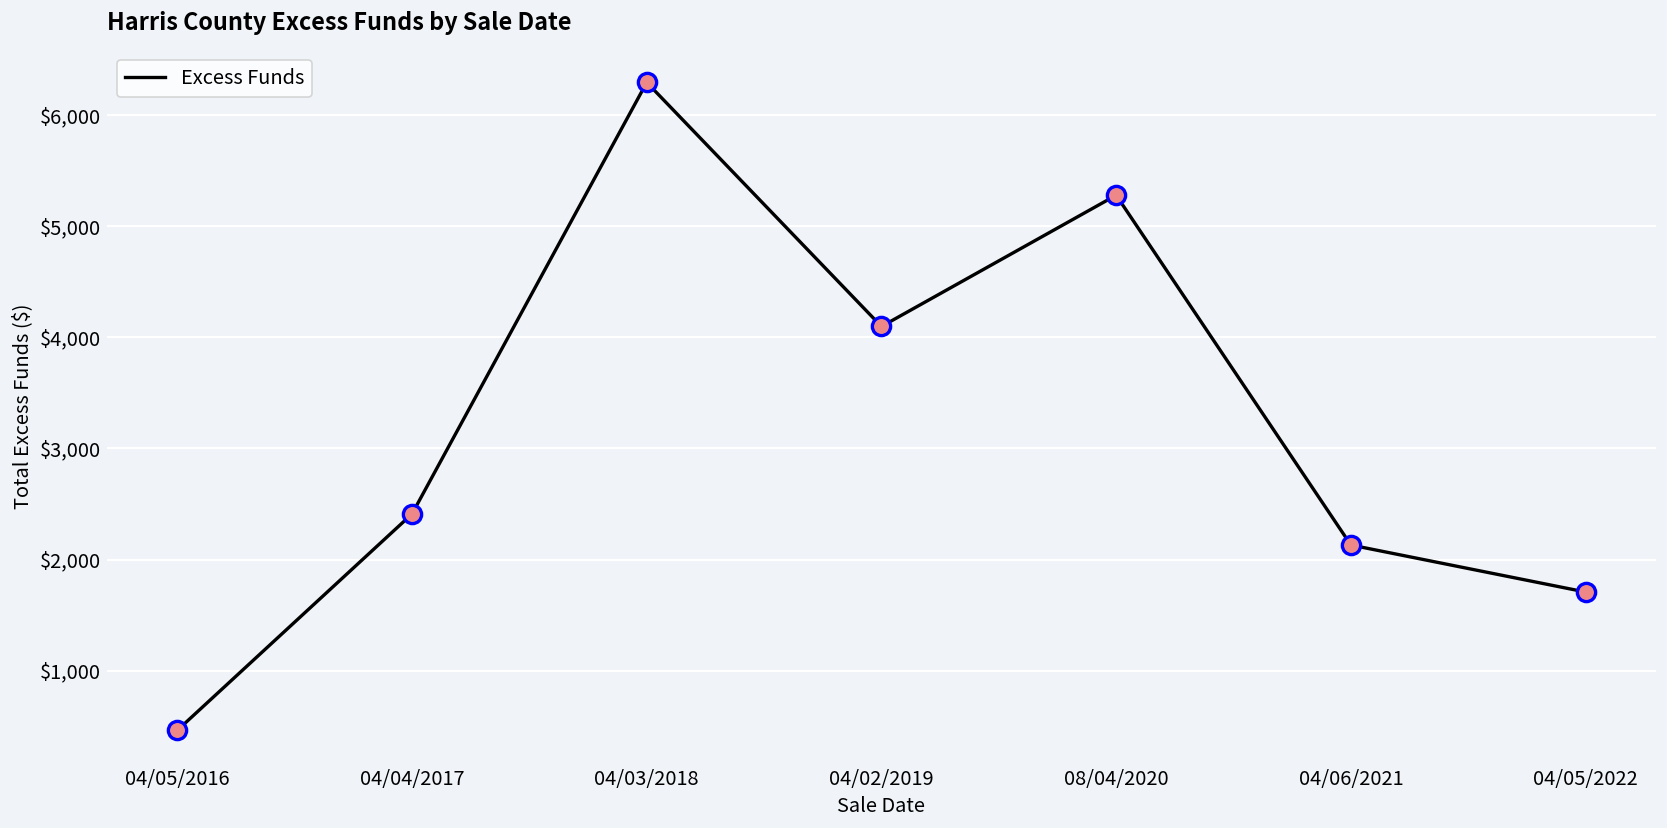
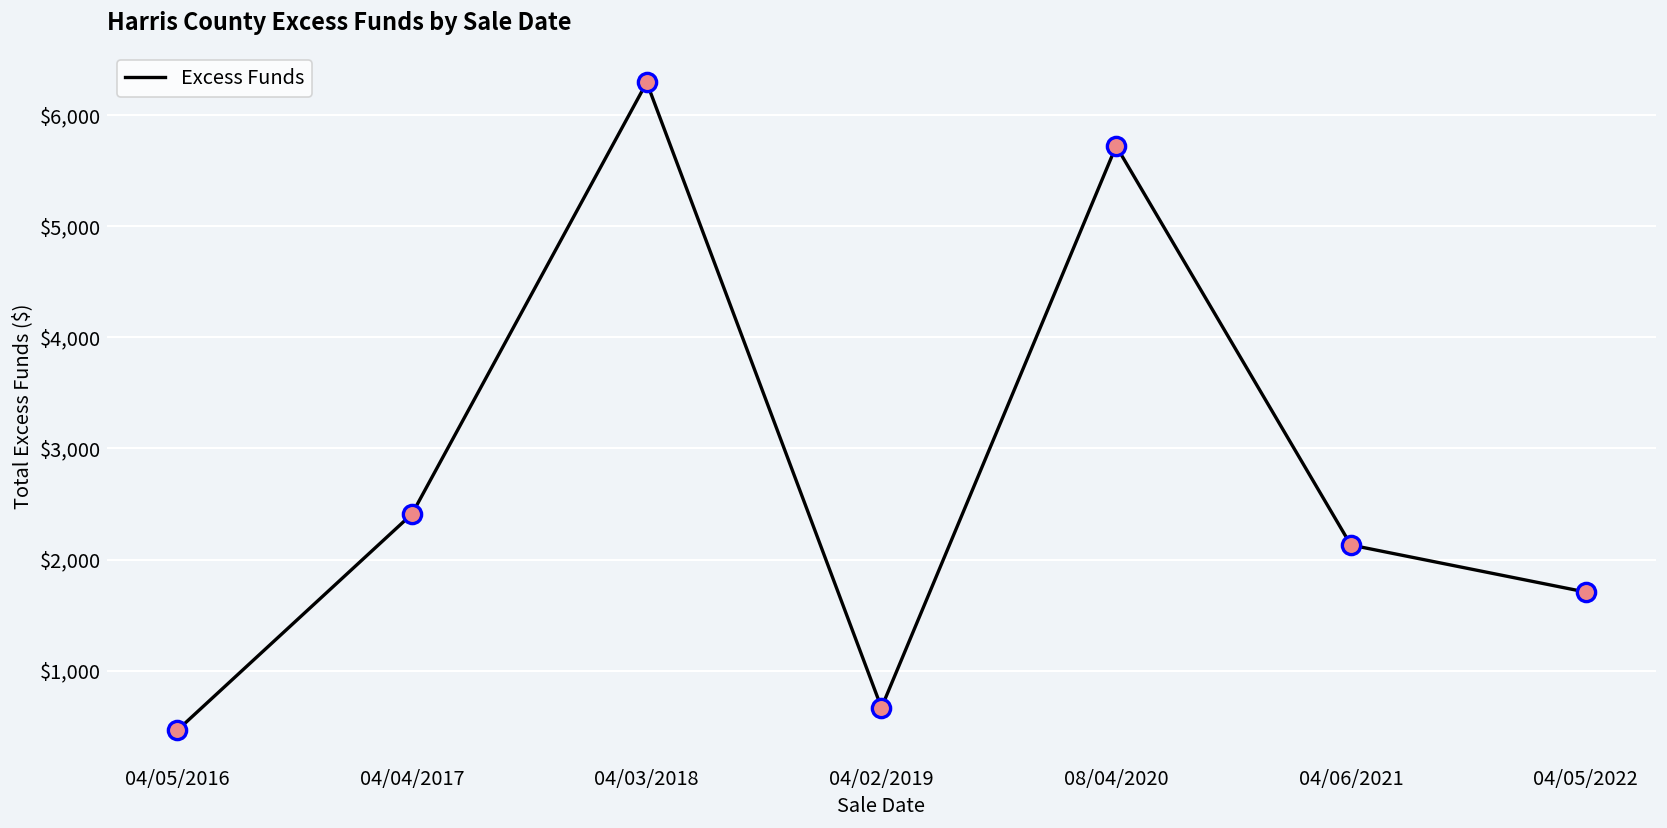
  {
    "Excess Funds": {
-     "04/02/2019": "$4,100",
-     "08/04/2020": "$5,300"
+     "04/02/2019": "$700",
+     "08/04/2020": "$5,700"
    }
  }
